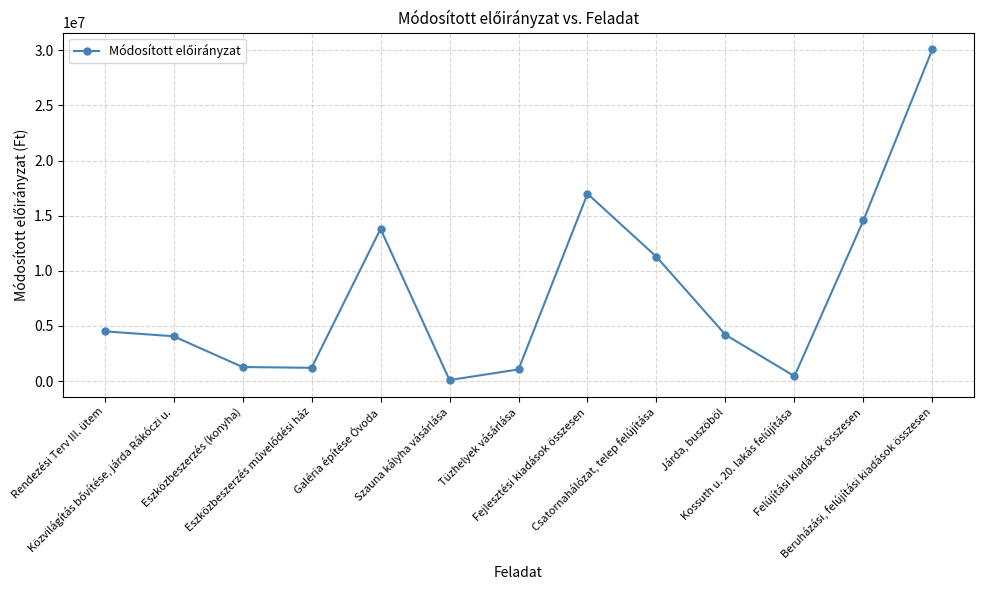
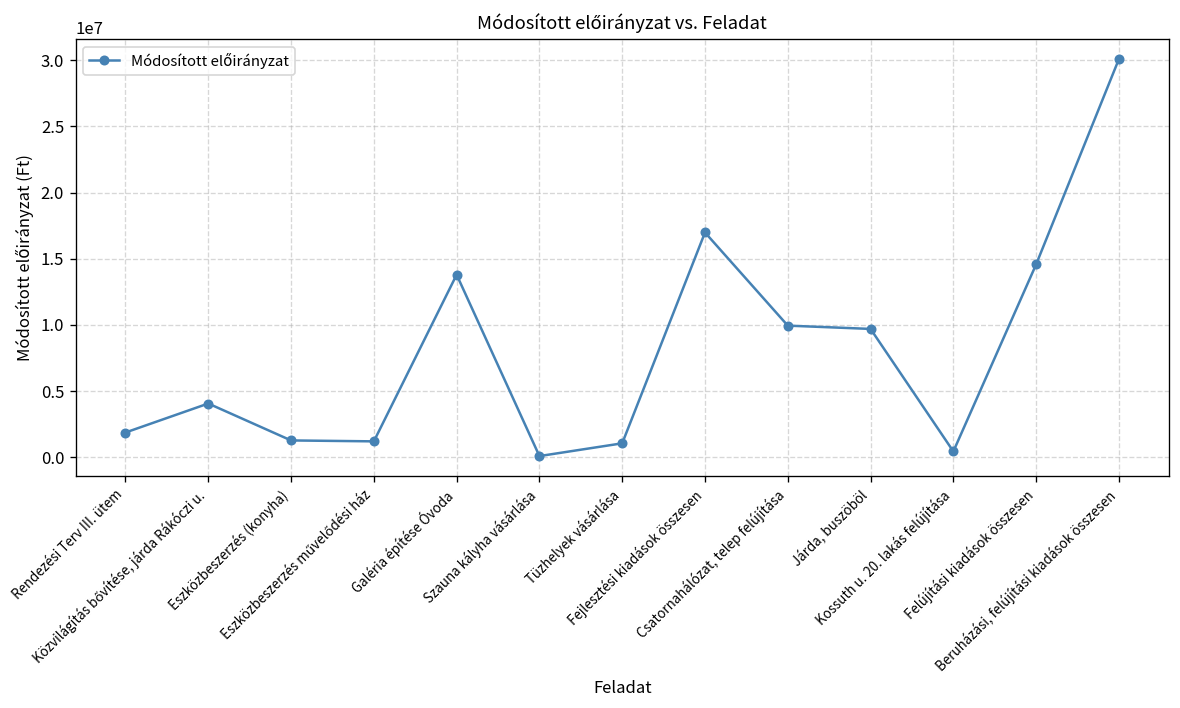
  {
-   "Rendezési Terv III. ütem": 4500000,
+   "Rendezési Terv III. ütem": 1900000,
    "Közvilágítás bővítése, járda Rákóczi u.": 4100000,
    "Eszközbeszerzés (konyha)": 1300000,
    "Eszközbeszerzés művelődési ház": 1200000,
    "Galéria építése Óvoda": 13800000,
    "Szauna kályha vásárlása": 100000,
    "Tüzhelyek vásárlása": 1100000,
    "Fejlesztési kiadások összesen": 17000000,
-   "Csatornahálózat, telep felújítása": 11300000,
-   "Járda, buszöböl": 4200000,
+   "Csatornahálózat, telep felújítása": 9900000,
+   "Járda, buszöböl": 9700000,
    "Kossuth u. 20. lakás felújítása": 400000,
    "Felújítási kiadások összesen": 14600000,
    "Beruházási, felújítási kiadások összesen": 30100000
  }
